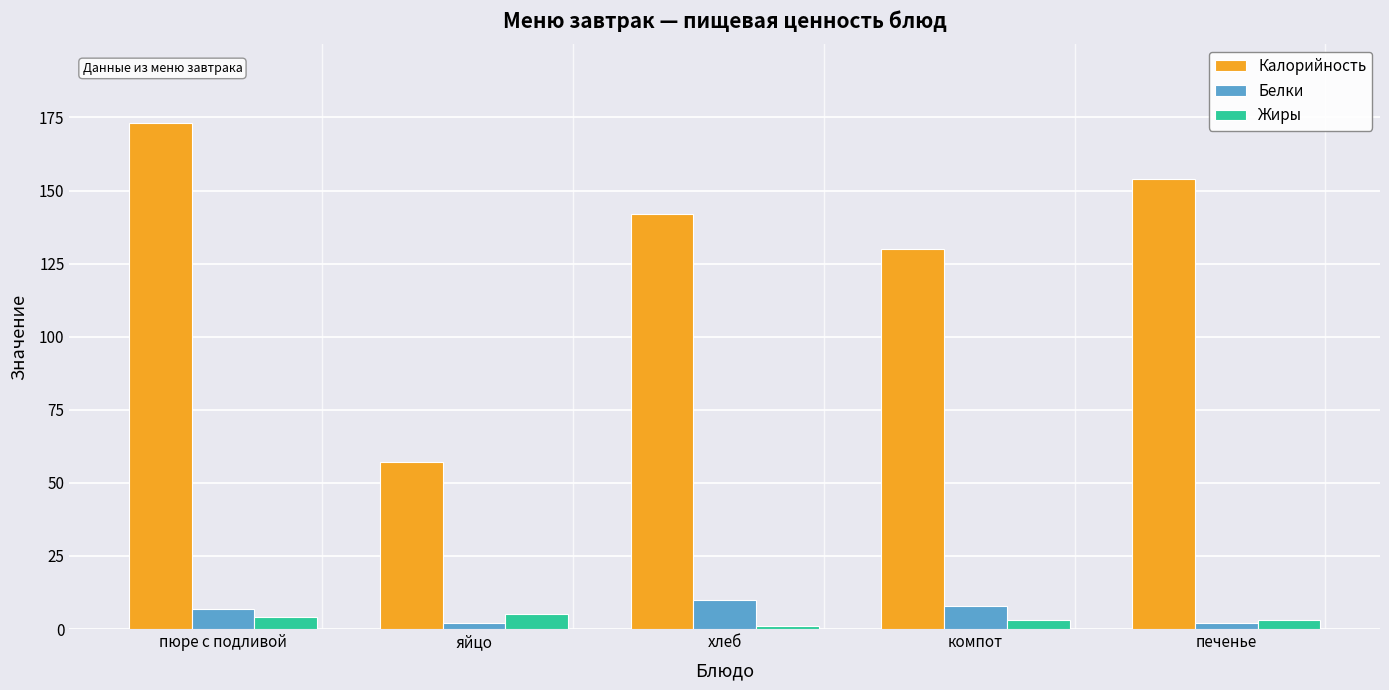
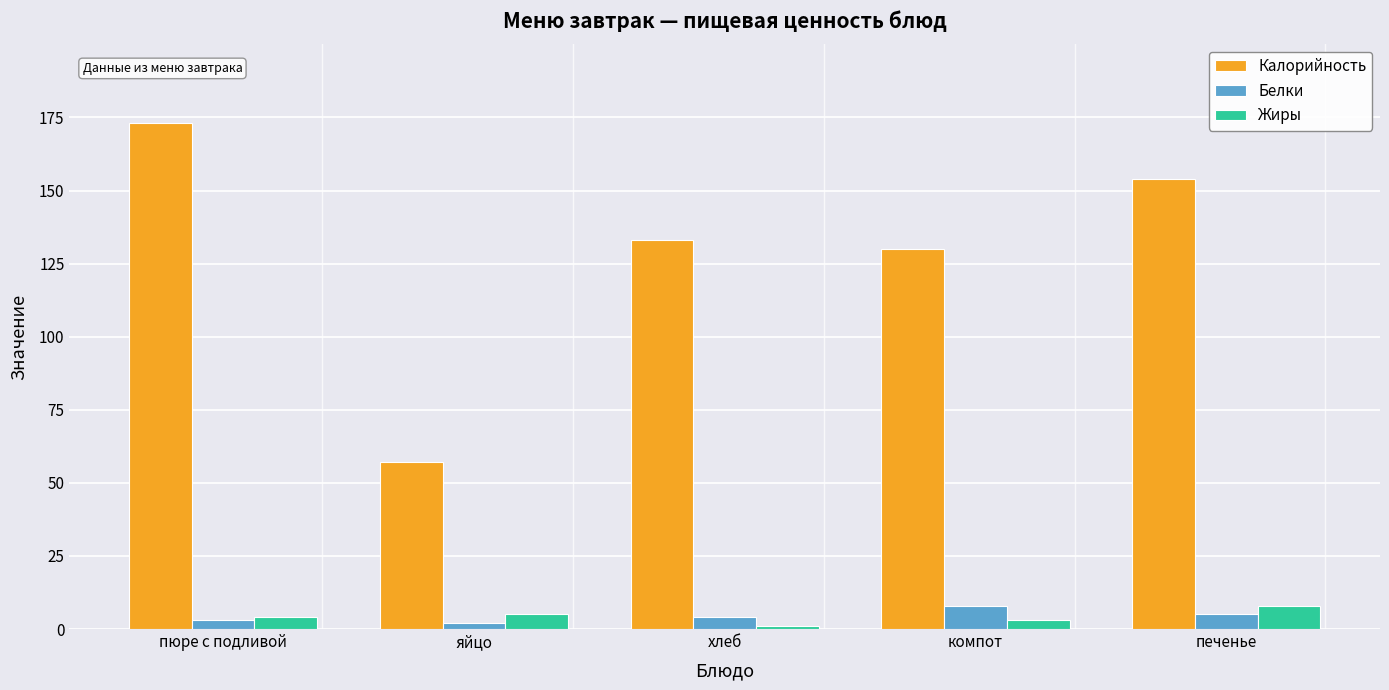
  {
    "Калорийность": {
      "пюре с подливой": 173,
      "яйцо": 57,
-     "хлеб": 142,
+     "хлеб": 133,
      "компот": 130,
      "печенье": 154
    },
    "Белки": {
-     "пюре с подливой": 7,
+     "пюре с подливой": 3,
      "яйцо": 2,
-     "хлеб": 10,
+     "хлеб": 4,
      "компот": 8,
-     "печенье": 2
+     "печенье": 5
    },
    "Жиры": {
      "пюре с подливой": 4,
      "яйцо": 5,
      "хлеб": 1,
      "компот": 3,
-     "печенье": 3
+     "печенье": 8
    }
  }
